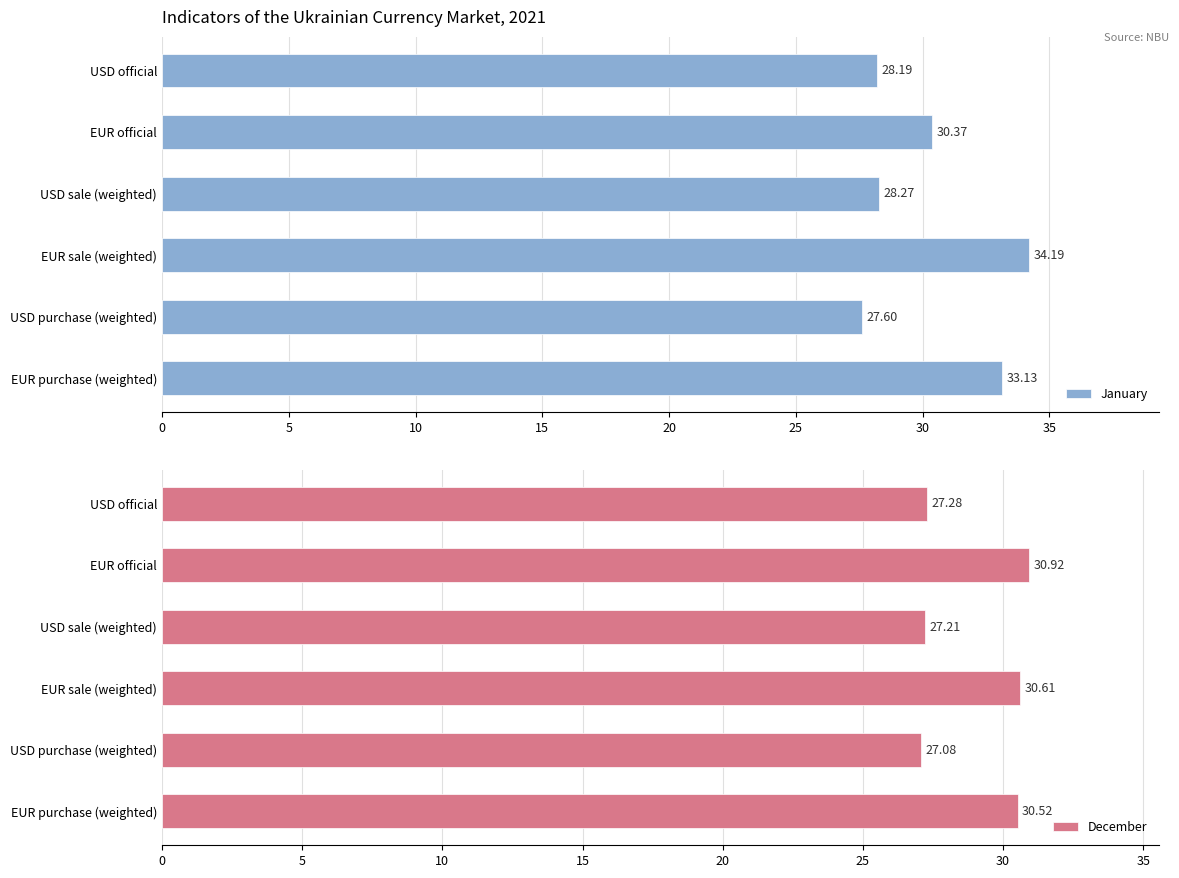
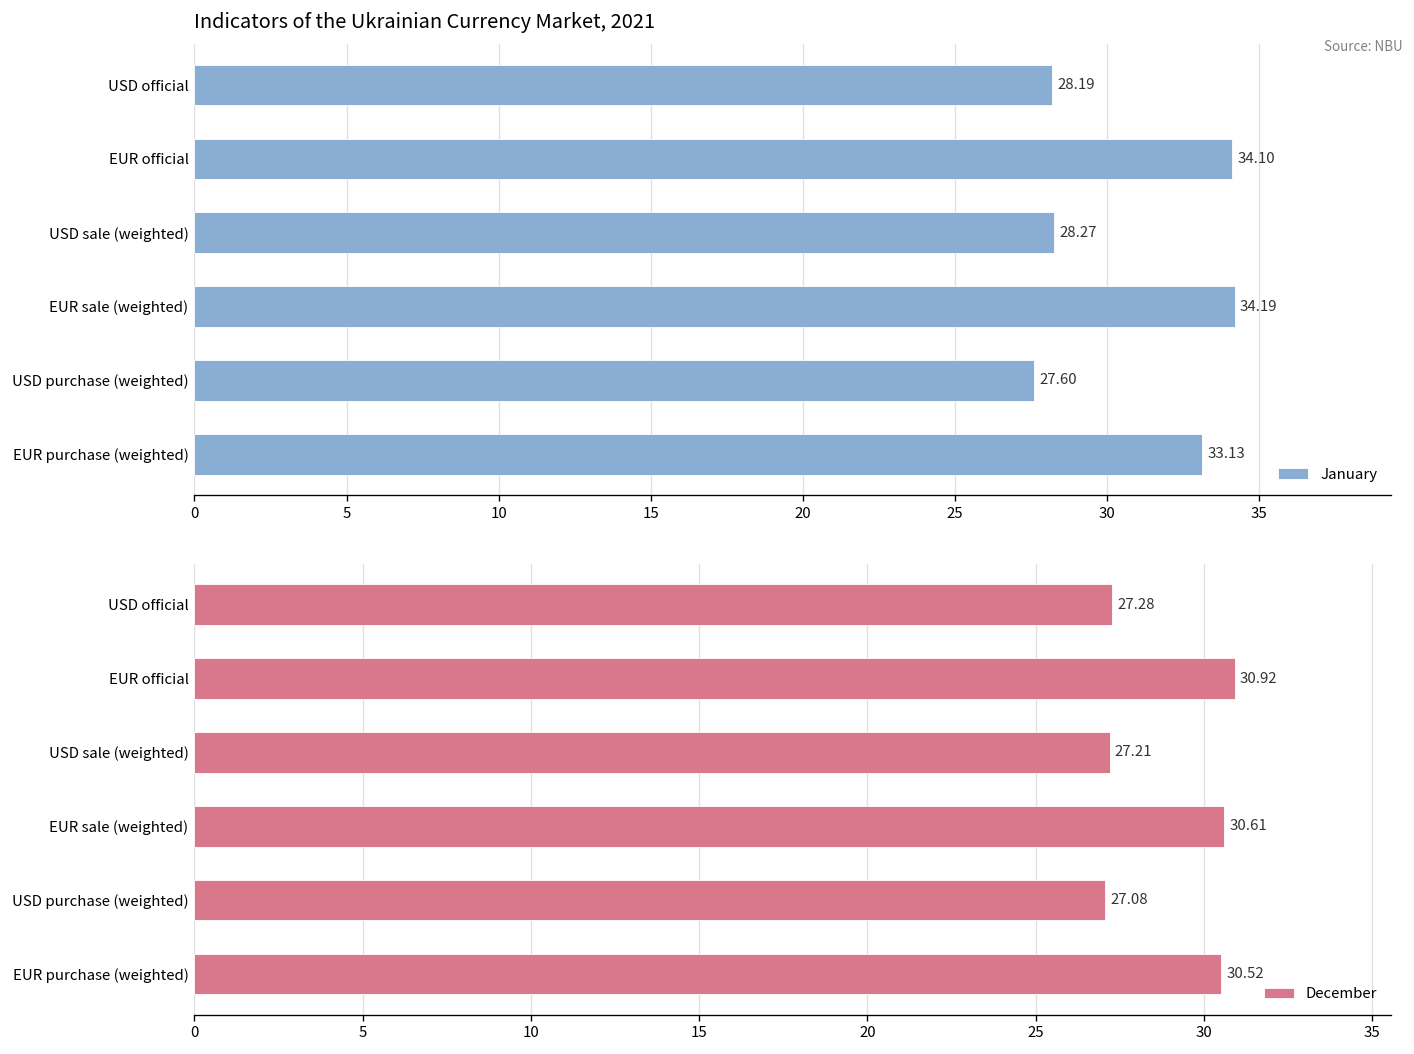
  {
    "Indicators of the Ukrainian Currency Market, 2021": {
      "USD official": 28.19,
-     "EUR official": 30.37,
+     "EUR official": 34.10,
      "USD sale (weighted)": 28.27,
      "EUR sale (weighted)": 34.19,
      "USD purchase (weighted)": 27.60,
      "EUR purchase (weighted)": 33.13
    }
  }
